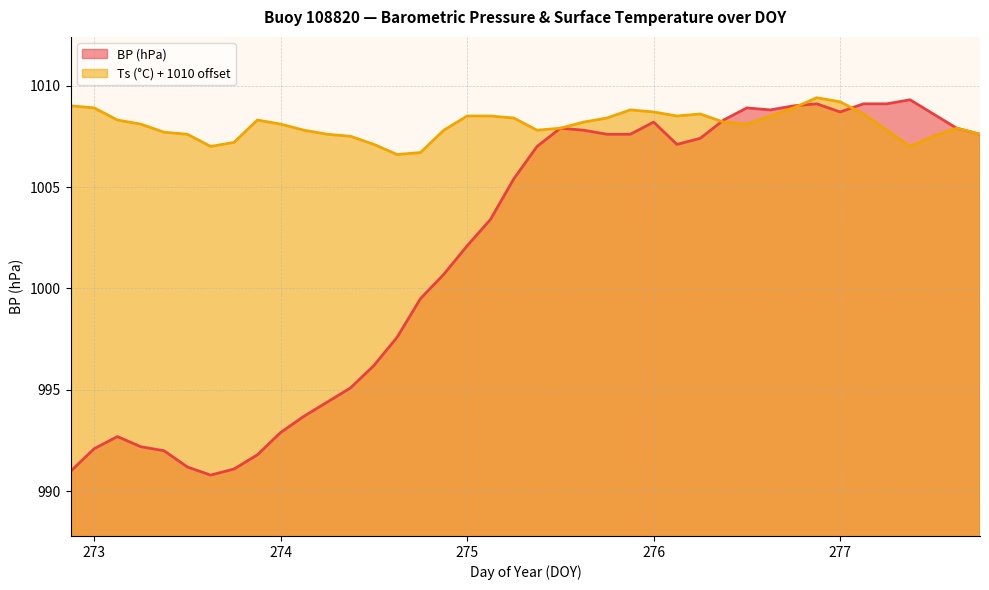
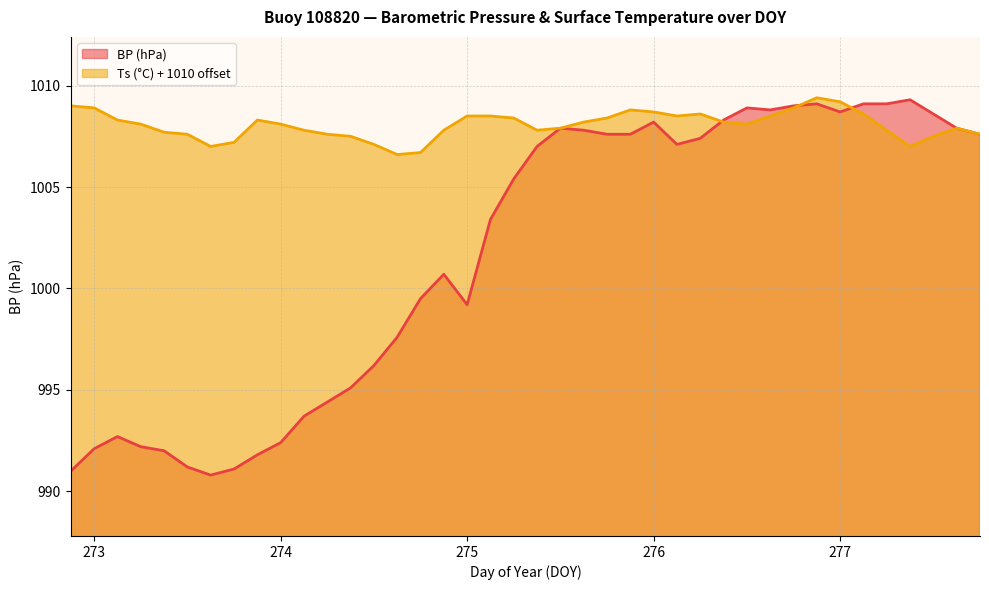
  {
    "BP (hPa)": {
      "273": 992.1,
-     "274": 992.9,
-     "275": 1002.1,
+     "274": 992.4,
+     "275": 999.2,
      "276": 1008.2,
      "277": 1008.7
    }
  }
